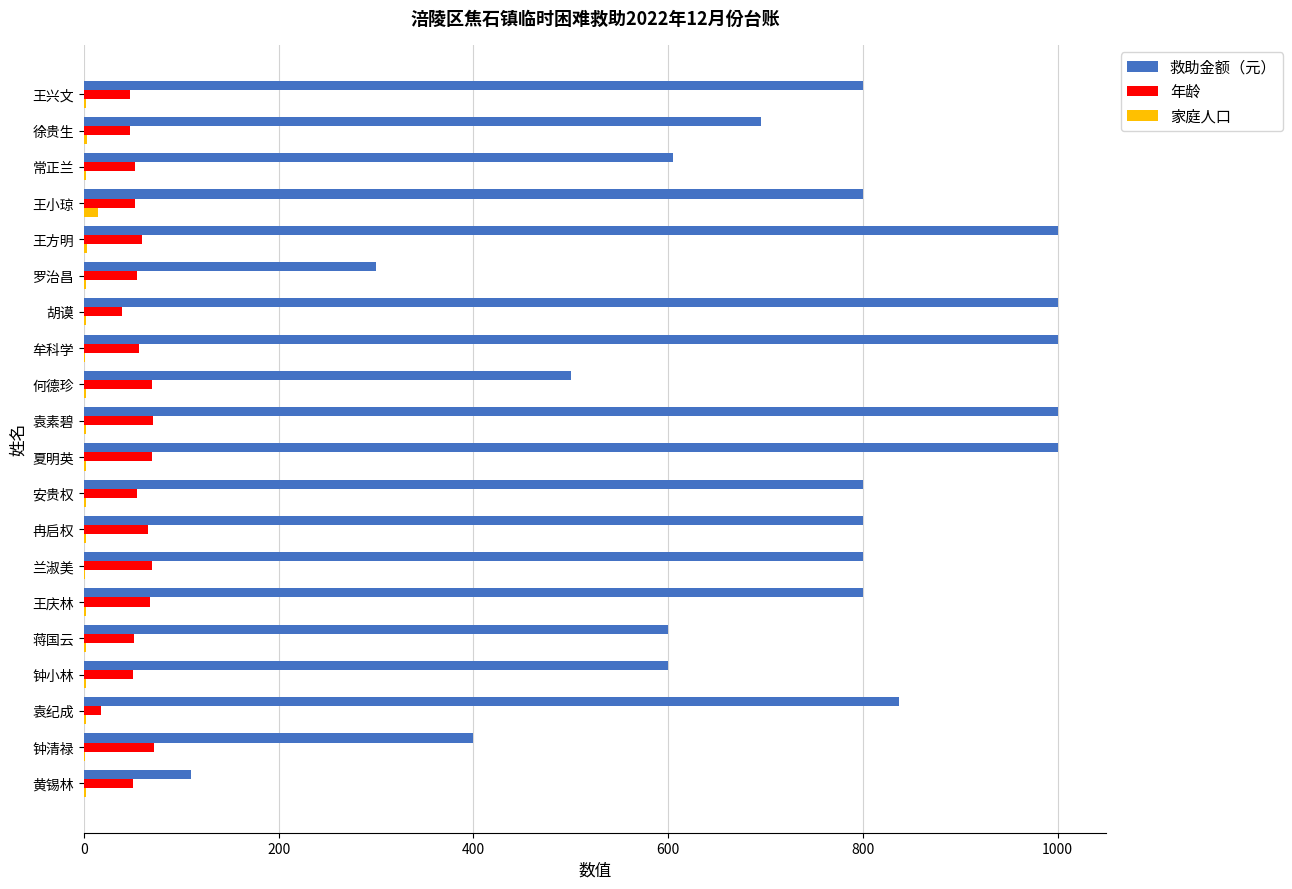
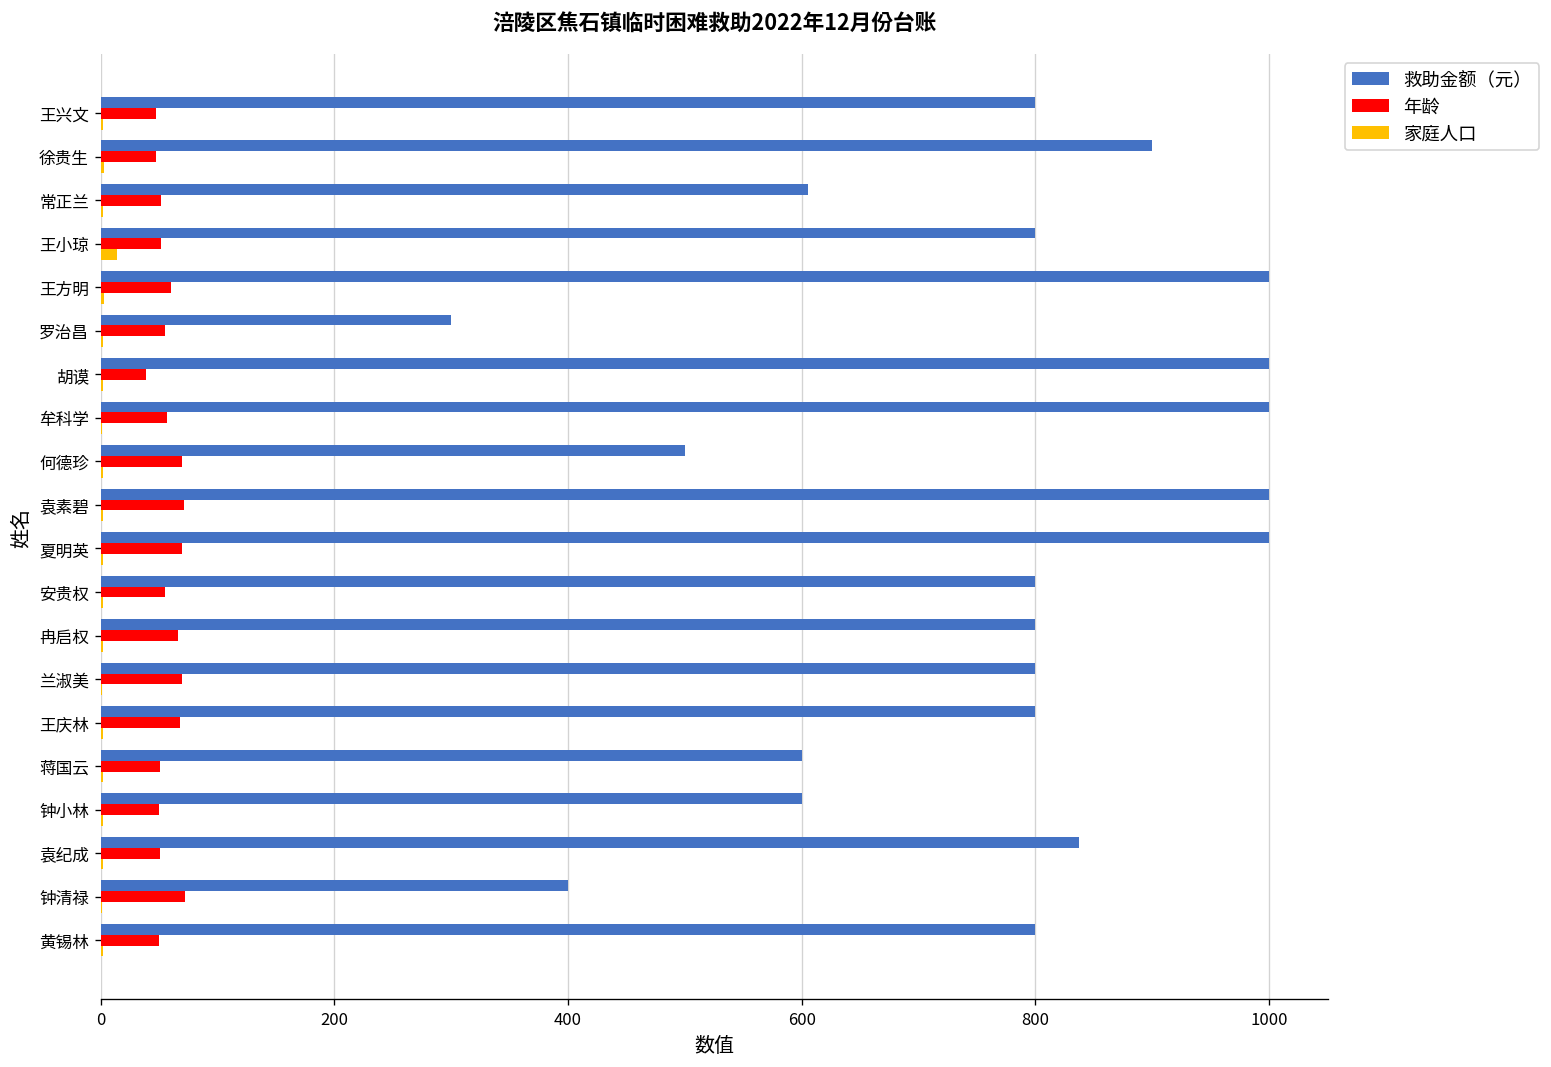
  {
    "救助金额（元）": {
      "王兴文": 800,
-     "徐贵生": 700,
+     "徐贵生": 900,
      "常正兰": 610,
      "王小琼": 800,
      "王方明": 1000,
      "罗治昌": 300,
      "胡谟": 1000,
      "牟科学": 1000,
      "何德珍": 500,
      "袁素碧": 1000,
      "夏明英": 1000,
      "安贵权": 800,
      "冉启权": 800,
      "兰淑美": 800,
      "王庆林": 800,
      "蒋国云": 600,
      "钟小林": 600,
      "袁纪成": 840,
      "钟清禄": 400,
-     "黄锡林": 110
+     "黄锡林": 800
    },
    "年龄": {
      "王兴文": 50,
      "徐贵生": 50,
      "常正兰": 50,
      "王小琼": 50,
      "王方明": 60,
      "罗治昌": 60,
      "胡谟": 40,
      "牟科学": 60,
      "何德珍": 70,
      "袁素碧": 70,
      "夏明英": 70,
      "安贵权": 60,
      "冉启权": 70,
      "兰淑美": 70,
      "王庆林": 70,
      "蒋国云": 50,
      "钟小林": 50,
-     "袁纪成": 20,
+     "袁纪成": 50,
      "钟清禄": 70,
      "黄锡林": 50
    },
    "家庭人口": {
      "徐贵生": 0,
      "王小琼": 10,
      "王方明": 0
    }
  }
